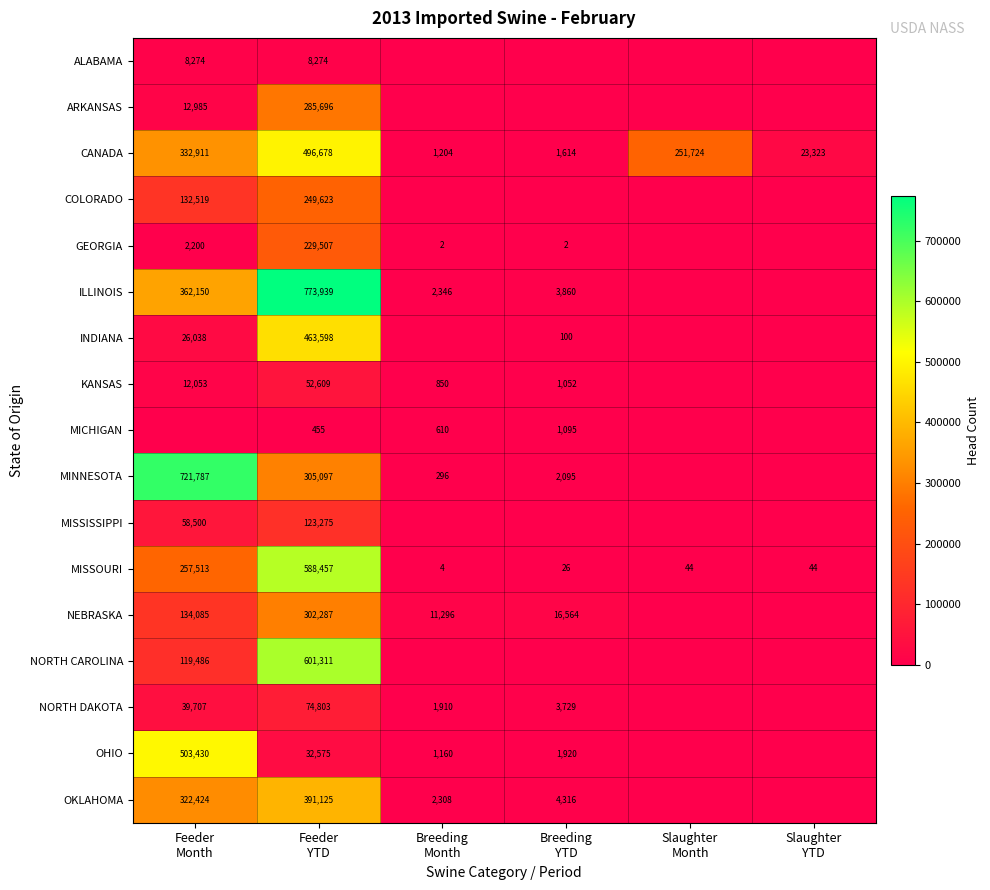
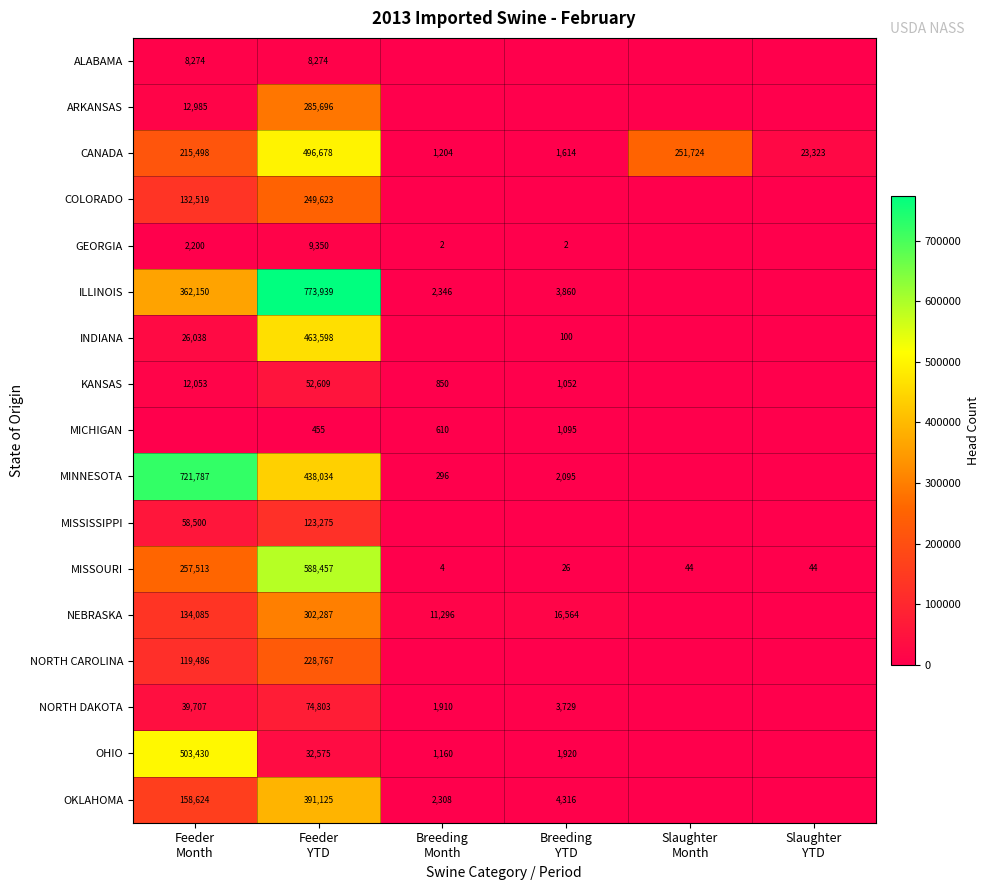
  {
    "ALABAMA": {
      "Feeder Month": "8,274",
      "Feeder YTD": "8,274"
    },
    "ARKANSAS": {
      "Feeder Month": "12,985",
      "Feeder YTD": "285,696"
    },
    "CANADA": {
-     "Feeder Month": "332,911",
+     "Feeder Month": "215,498",
      "Feeder YTD": "496,678",
      "Breeding Month": "1,204",
      "Breeding YTD": "1,614",
      "Slaughter Month": "251,724",
      "Slaughter YTD": "23,323"
    },
    "COLORADO": {
      "Feeder Month": "132,519",
      "Feeder YTD": "249,623"
    },
    "GEORGIA": {
      "Feeder Month": "2,200",
-     "Feeder YTD": "229,507",
+     "Feeder YTD": "9,350",
      "Breeding Month": "2",
      "Breeding YTD": "2"
    },
    "ILLINOIS": {
      "Feeder Month": "362,150",
      "Feeder YTD": "773,939",
      "Breeding Month": "2,346",
      "Breeding YTD": "3,860"
    },
    "INDIANA": {
      "Feeder Month": "26,038",
      "Feeder YTD": "463,598",
      "Breeding YTD": "100"
    },
    "KANSAS": {
      "Feeder Month": "12,053",
      "Feeder YTD": "52,609",
      "Breeding Month": "850",
      "Breeding YTD": "1,052"
    },
    "MICHIGAN": {
      "Feeder YTD": "455",
      "Breeding Month": "610",
      "Breeding YTD": "1,095"
    },
    "MINNESOTA": {
      "Feeder Month": "721,787",
-     "Feeder YTD": "305,097",
+     "Feeder YTD": "438,034",
      "Breeding Month": "296",
      "Breeding YTD": "2,095"
    },
    "MISSISSIPPI": {
      "Feeder Month": "58,500",
      "Feeder YTD": "123,275"
    },
    "MISSOURI": {
      "Feeder Month": "257,513",
      "Feeder YTD": "588,457",
      "Breeding Month": "4",
      "Breeding YTD": "26",
      "Slaughter Month": "44",
      "Slaughter YTD": "44"
    },
    "NEBRASKA": {
      "Feeder Month": "134,085",
      "Feeder YTD": "302,287",
      "Breeding Month": "11,296",
      "Breeding YTD": "16,564"
    },
    "NORTH CAROLINA": {
      "Feeder Month": "119,486",
-     "Feeder YTD": "601,311"
+     "Feeder YTD": "228,767"
    },
    "NORTH DAKOTA": {
      "Feeder Month": "39,707",
      "Feeder YTD": "74,803",
      "Breeding Month": "1,910",
      "Breeding YTD": "3,729"
    },
    "OHIO": {
      "Feeder Month": "503,430",
      "Feeder YTD": "32,575",
      "Breeding Month": "1,160",
      "Breeding YTD": "1,920"
    },
    "OKLAHOMA": {
-     "Feeder Month": "322,424",
+     "Feeder Month": "158,624",
      "Feeder YTD": "391,125",
      "Breeding Month": "2,308",
      "Breeding YTD": "4,316"
    }
  }
